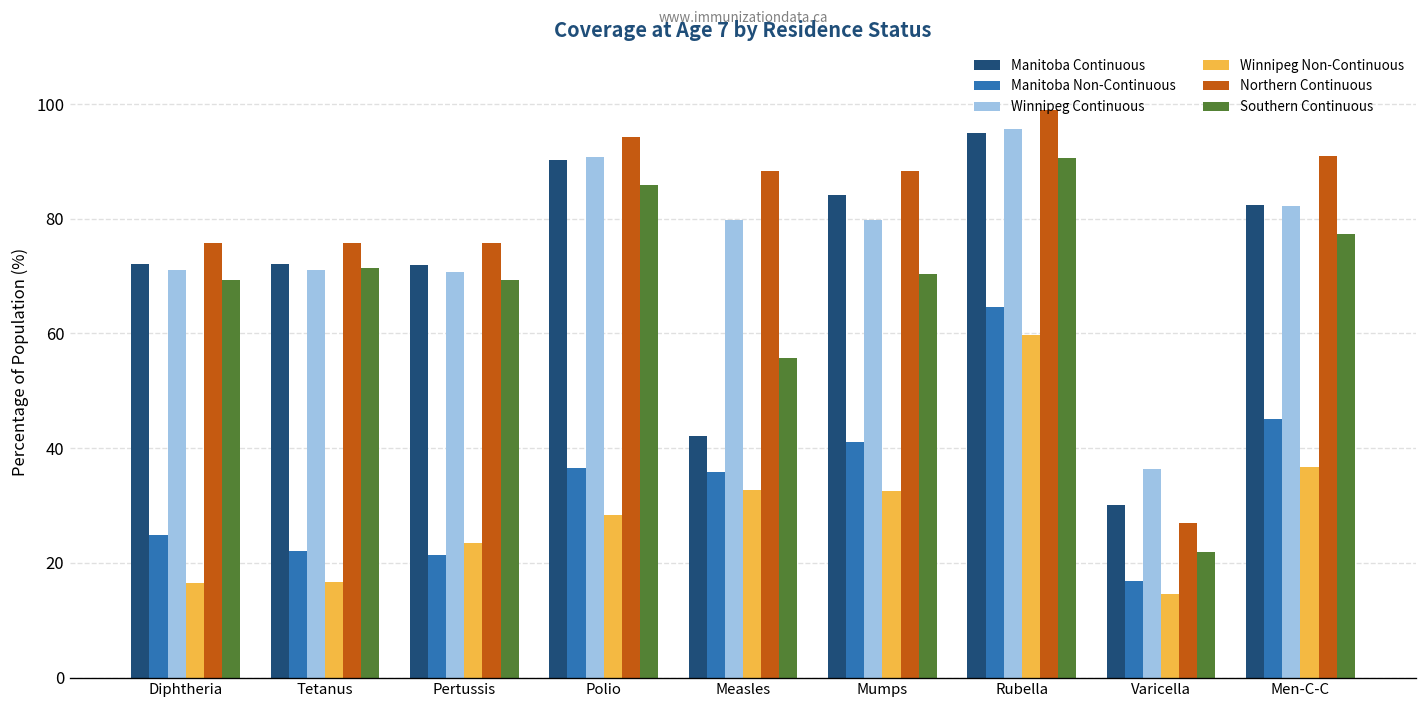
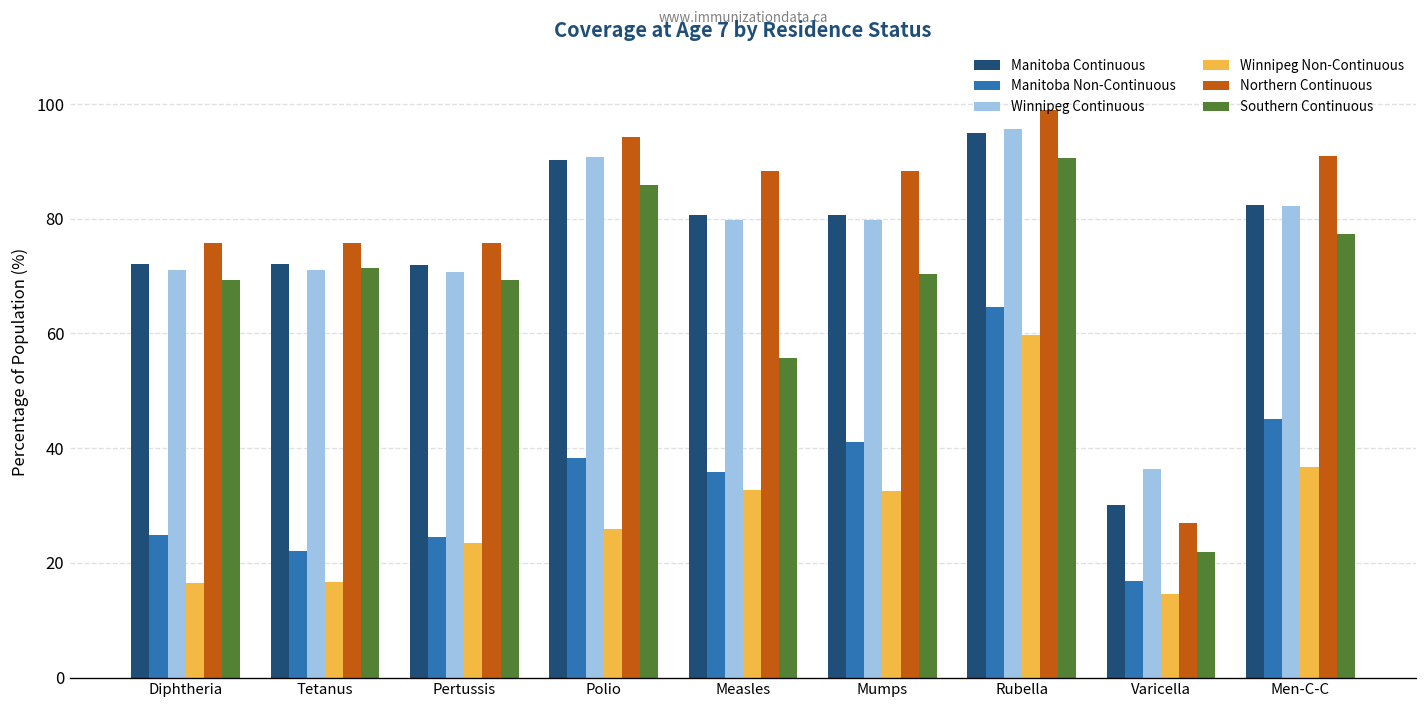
  {
    "Manitoba Continuous": {
      "Diphtheria": 72,
      "Tetanus": 72,
      "Pertussis": 72,
      "Polio": 90,
-     "Measles": 42,
-     "Mumps": 84,
+     "Measles": 81,
+     "Mumps": 81,
      "Rubella": 95,
      "Varicella": 30,
      "Men-C-C": 82
    },
    "Manitoba Non-Continuous": {
      "Diphtheria": 25,
      "Tetanus": 22,
-     "Pertussis": 21,
-     "Polio": 37,
+     "Pertussis": 25,
+     "Polio": 38,
      "Measles": 36,
      "Mumps": 41,
      "Rubella": 65,
      "Varicella": 17,
      "Men-C-C": 45
    },
    "Winnipeg Continuous": {
      "Diphtheria": 71,
      "Tetanus": 71,
      "Pertussis": 71,
      "Polio": 91,
      "Measles": 80,
      "Mumps": 80,
      "Rubella": 96,
      "Varicella": 36,
      "Men-C-C": 82
    },
    "Winnipeg Non-Continuous": {
      "Diphtheria": 17,
      "Tetanus": 17,
      "Pertussis": 23,
-     "Polio": 28,
+     "Polio": 26,
      "Measles": 33,
      "Mumps": 33,
      "Rubella": 60,
      "Varicella": 15,
      "Men-C-C": 37
    },
    "Northern Continuous": {
      "Diphtheria": 76,
      "Tetanus": 76,
      "Pertussis": 76,
      "Polio": 94,
      "Measles": 88,
      "Mumps": 88,
      "Rubella": 99,
      "Varicella": 27,
      "Men-C-C": 91
    },
    "Southern Continuous": {
      "Diphtheria": 69,
      "Tetanus": 71,
      "Pertussis": 69,
      "Polio": 86,
      "Measles": 56,
      "Mumps": 70,
      "Rubella": 91,
      "Varicella": 22,
      "Men-C-C": 77
    }
  }
